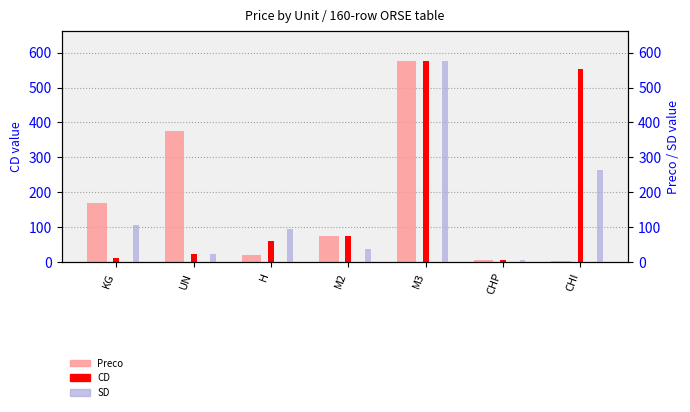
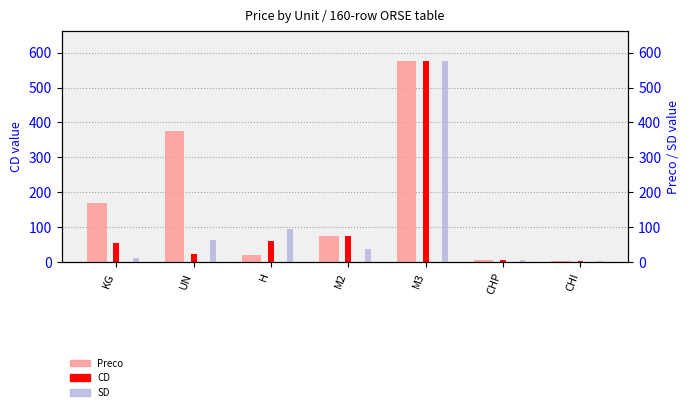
  {
    "Preco": {
      "KG": 170,
      "UN": 370,
      "H": 20,
      "M2": 80,
      "M3": 580
    },
    "CD": {
-     "KG": 10,
+     "KG": 50,
      "UN": 20,
      "H": 60,
      "M2": 80,
      "M3": 580,
-     "CHI": 550
+     "CHI": 0
    },
    "SD": {
-     "KG": 110,
-     "UN": 20,
+     "KG": 10,
+     "UN": 60,
      "H": 100,
      "M2": 40,
      "M3": 580,
-     "CHI": 260
+     "CHI": 0
    }
  }
